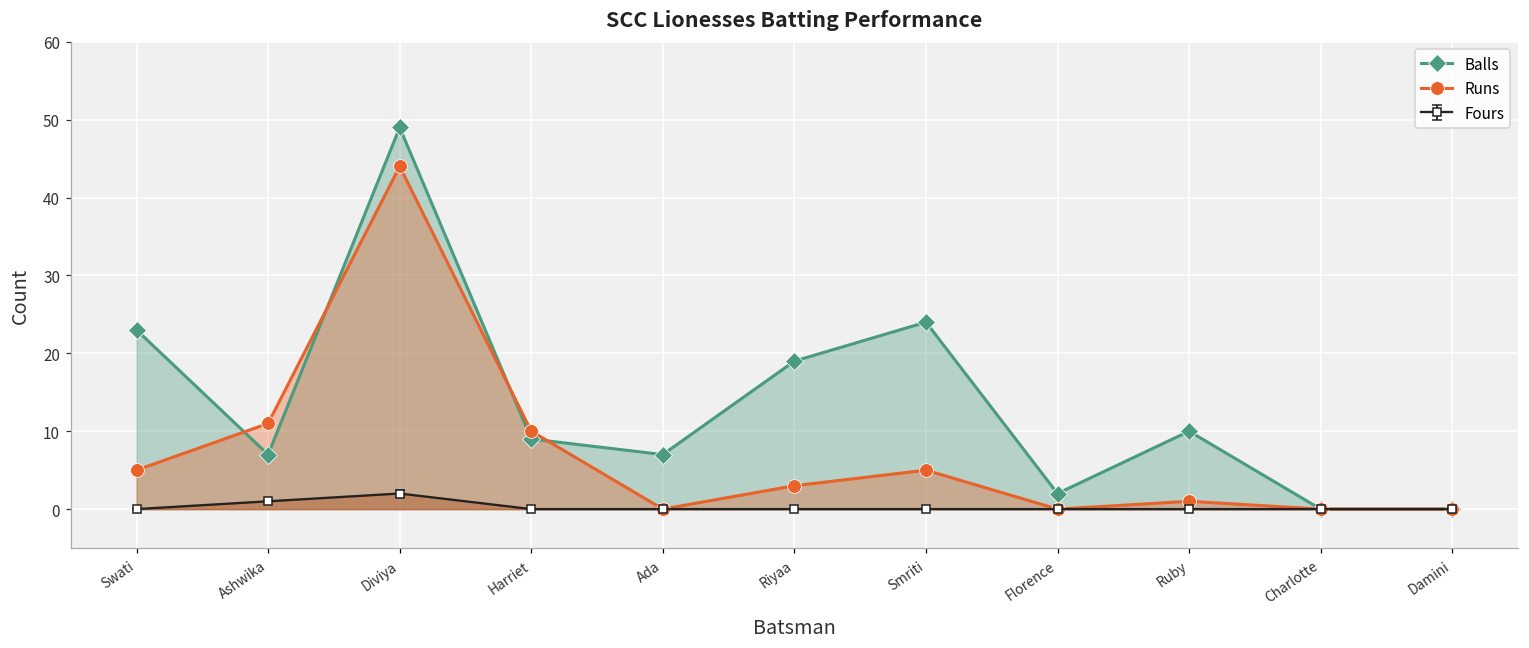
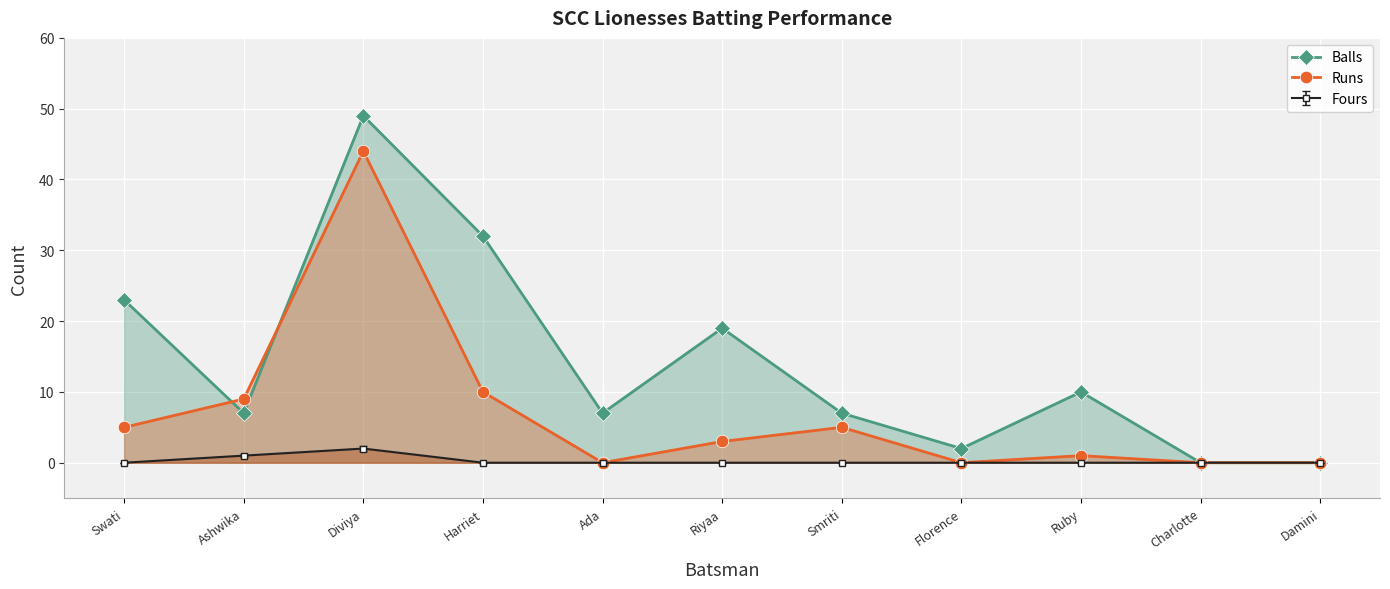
  {
    "Balls": {
      "Swati": 23,
      "Ashwika": 7,
      "Diviya": 49,
-     "Harriet": 9,
+     "Harriet": 32,
      "Ada": 7,
      "Riyaa": 19,
-     "Smriti": 24,
+     "Smriti": 7,
      "Florence": 2,
      "Ruby": 10
    },
    "Runs": {
      "Swati": 5,
-     "Ashwika": 11,
+     "Ashwika": 9,
      "Diviya": 44,
      "Harriet": 10,
      "Riyaa": 3,
      "Smriti": 5,
      "Ruby": 1
    }
  }
